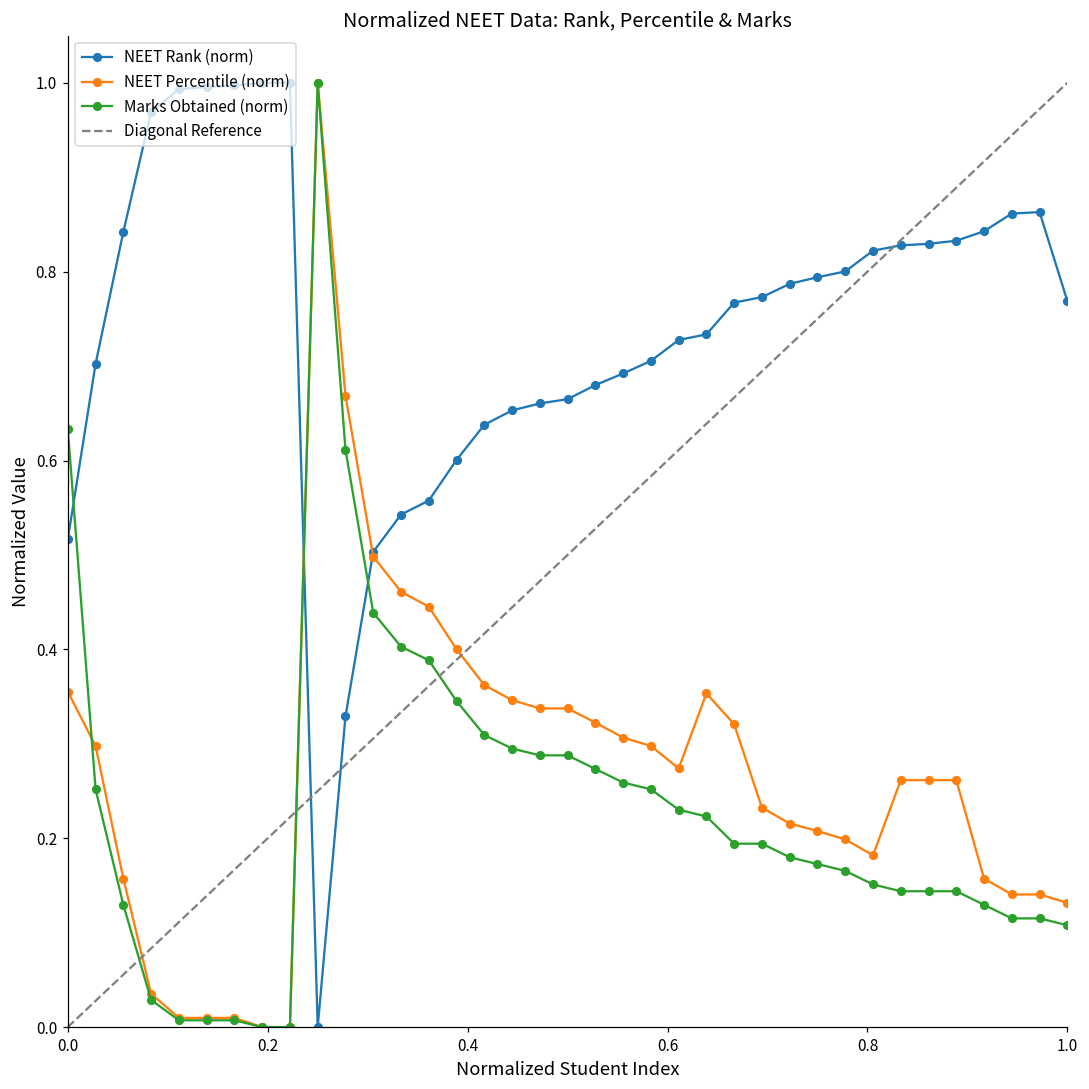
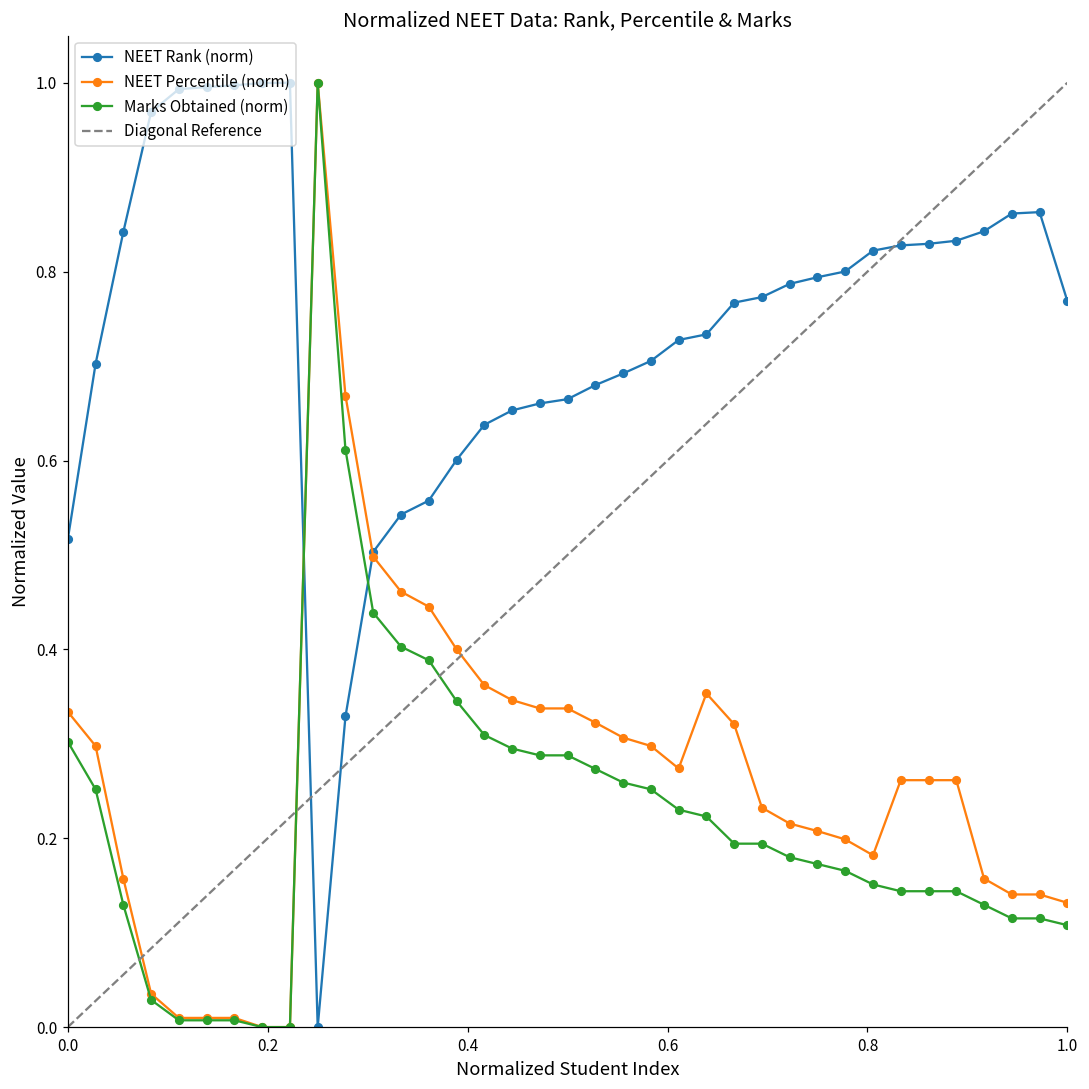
  {
    "NEET Rank (norm)": {
      "0.0": 0.52,
      "1.0": 0.77
    },
    "NEET Percentile (norm)": {
-     "0.0": 0.36,
+     "0.0": 0.33,
      "1.0": 0.13
    },
    "Marks Obtained (norm)": {
-     "0.0": 0.63,
+     "0.0": 0.30,
      "1.0": 0.11
    },
    "Diagonal Reference": {
      "0.0": 0.00,
      "1.0": 1.00
    }
  }
